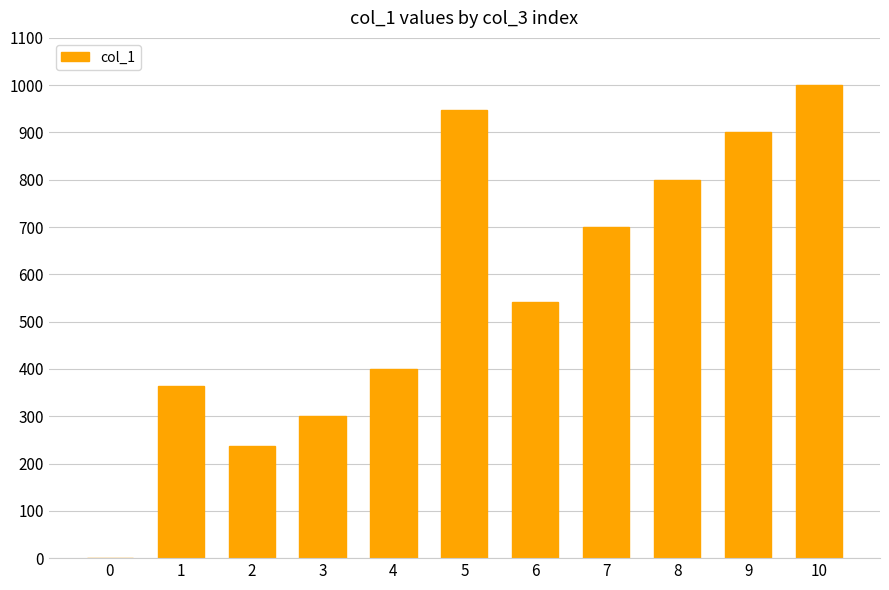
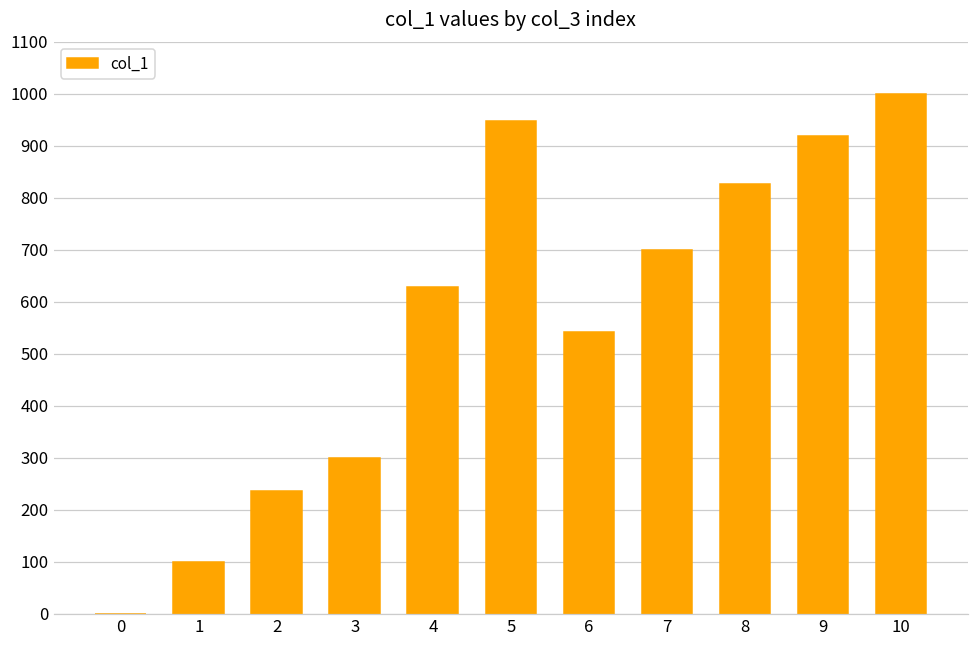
  {
    "0": 0,
-   "1": 360,
+   "1": 100,
    "2": 240,
    "3": 300,
-   "4": 400,
+   "4": 630,
    "5": 950,
    "6": 540,
    "7": 700,
-   "8": 800,
-   "9": 900,
+   "8": 830,
+   "9": 920,
    "10": 1000
  }
